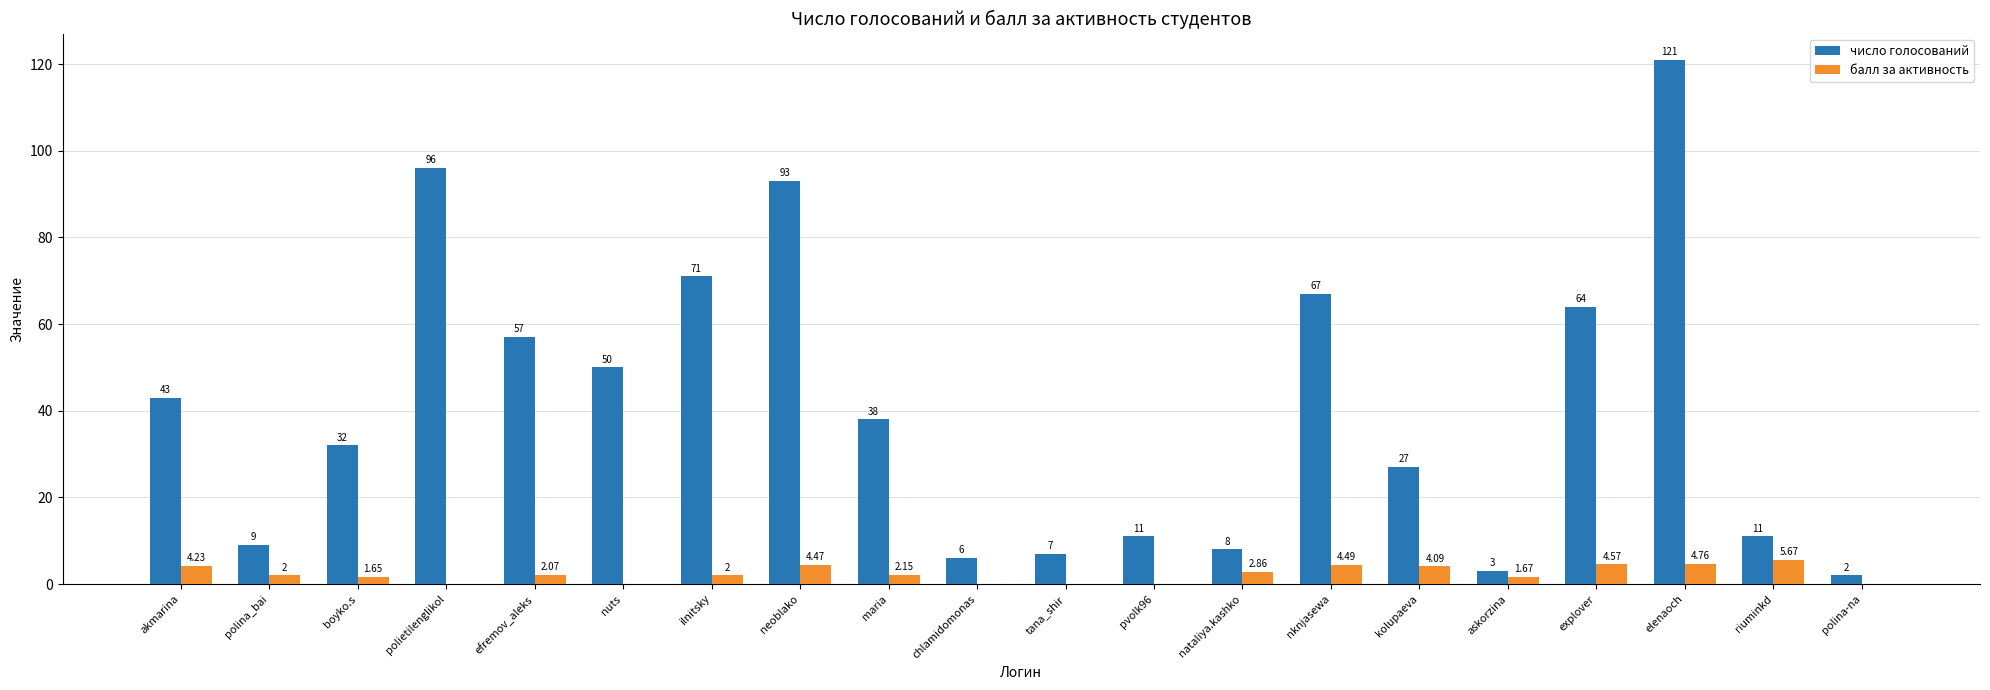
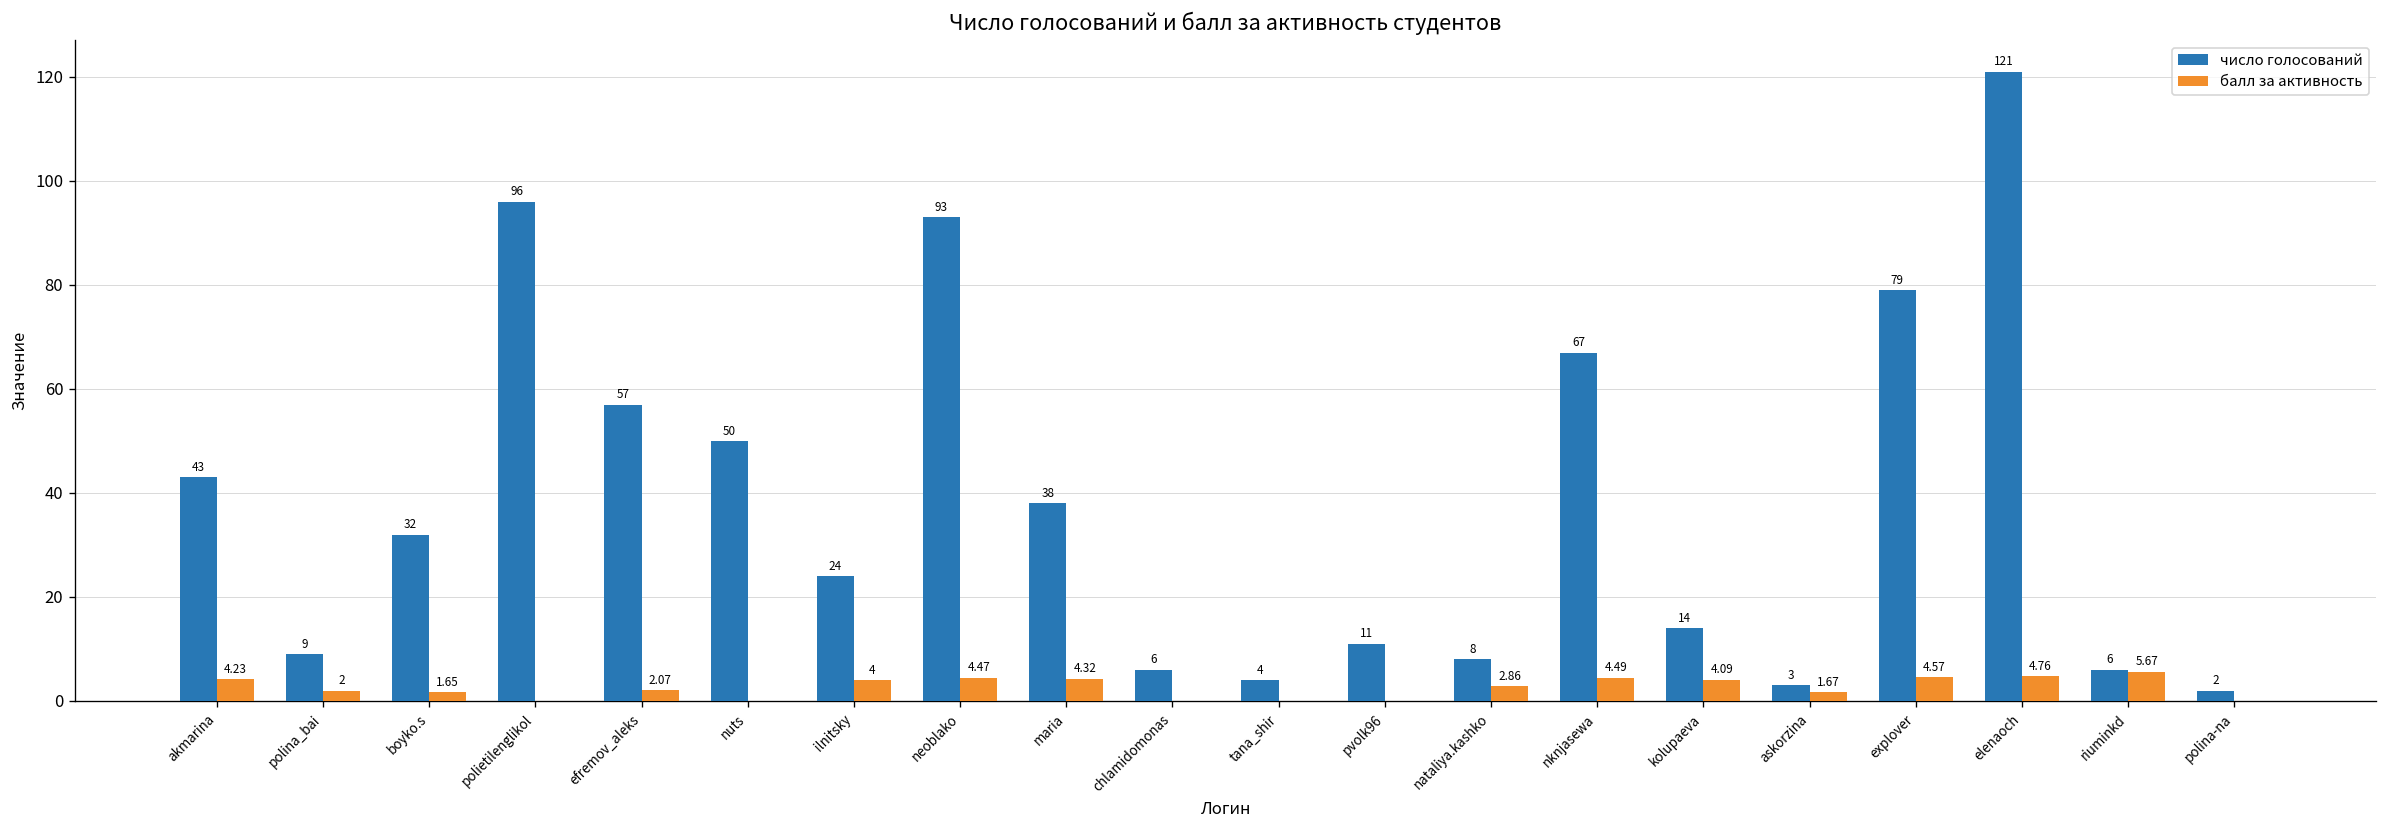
  {
    "число голосований": {
      "akmarina": 43,
      "polina_bai": 9,
      "boyko.s": 32,
      "polietilenglikol": 96,
      "efremov_aleks": 57,
      "nuts": 50,
-     "ilnitsky": 71,
+     "ilnitsky": 24,
      "neoblako": 93,
      "maria": 38,
      "chlamidomonas": 6,
-     "tana_shir": 7,
+     "tana_shir": 4,
      "pvolk96": 11,
      "nataliya.kashko": 8,
      "nknjasewa": 67,
-     "kolupaeva": 27,
+     "kolupaeva": 14,
      "askorzina": 3,
-     "explover": 64,
+     "explover": 79,
      "elenaoch": 121,
-     "riuminkd": 11,
+     "riuminkd": 6,
      "polina-na": 2
    },
    "балл за активность": {
      "akmarina": 4.23,
      "polina_bai": 2,
      "boyko.s": 1.65,
      "efremov_aleks": 2.07,
-     "ilnitsky": 2,
+     "ilnitsky": 4,
      "neoblako": 4.47,
-     "maria": 2.15,
+     "maria": 4.32,
      "nataliya.kashko": 2.86,
      "nknjasewa": 4.49,
      "kolupaeva": 4.09,
      "askorzina": 1.67,
      "explover": 4.57,
      "elenaoch": 4.76,
      "riuminkd": 5.67
    }
  }
